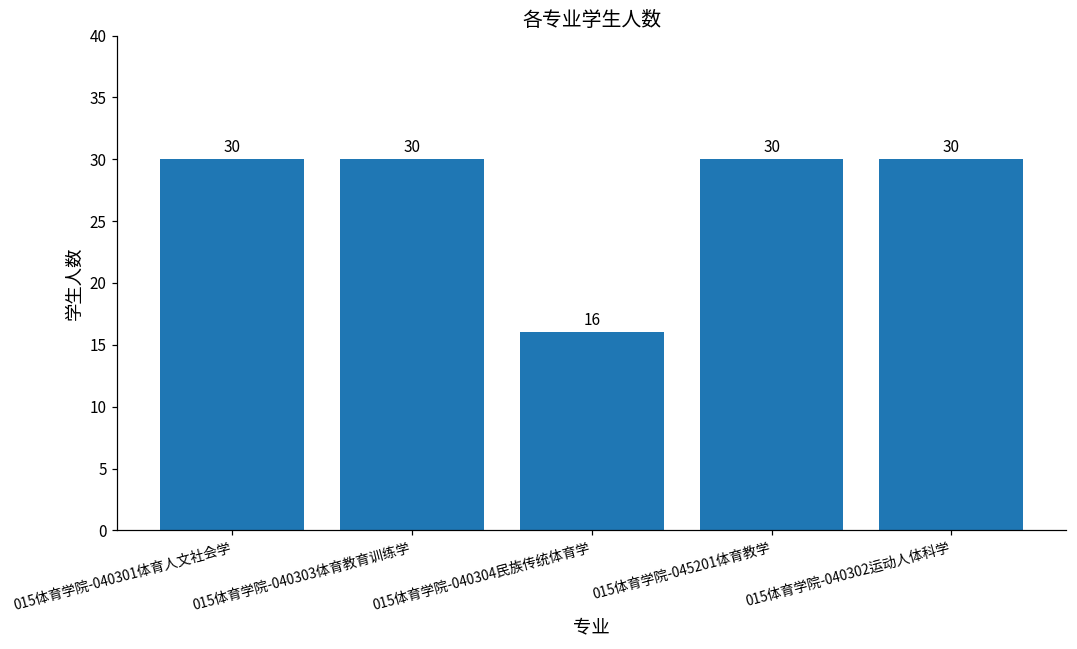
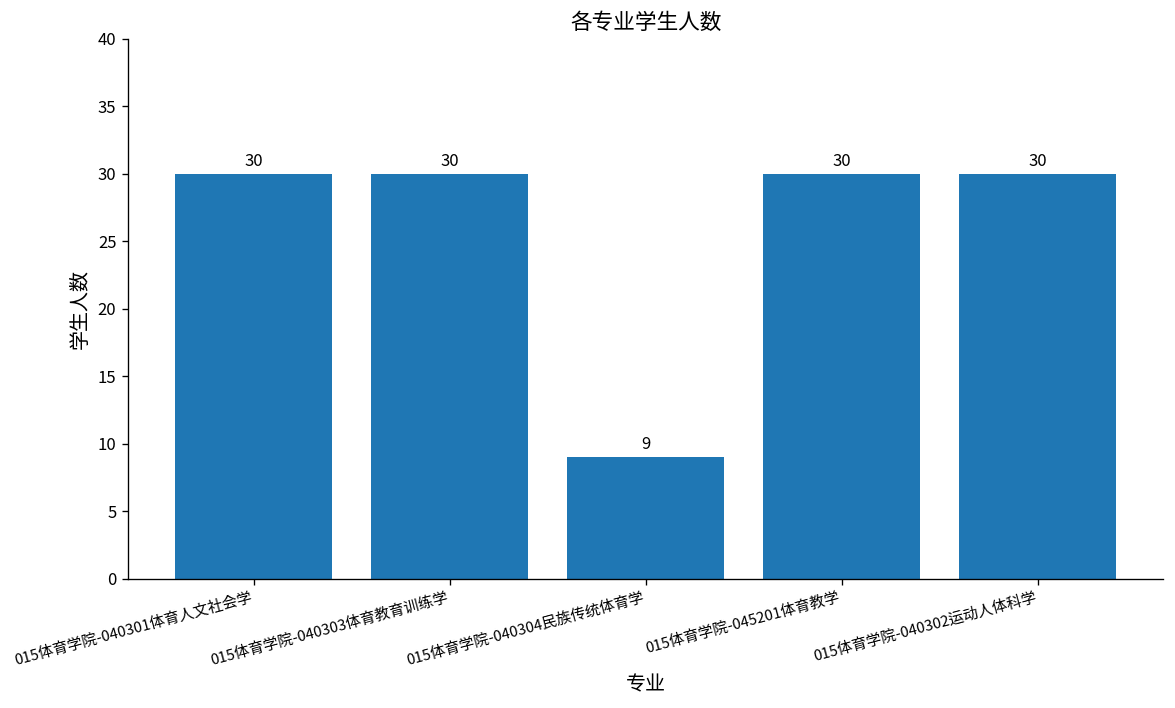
  {
    "015体育学院-040301体育人文社会学": 30,
    "015体育学院-040303体育教育训练学": 30,
-   "015体育学院-040304民族传统体育学": 16,
+   "015体育学院-040304民族传统体育学": 9,
    "015体育学院-045201体育教学": 30,
    "015体育学院-040302运动人体科学": 30
  }
